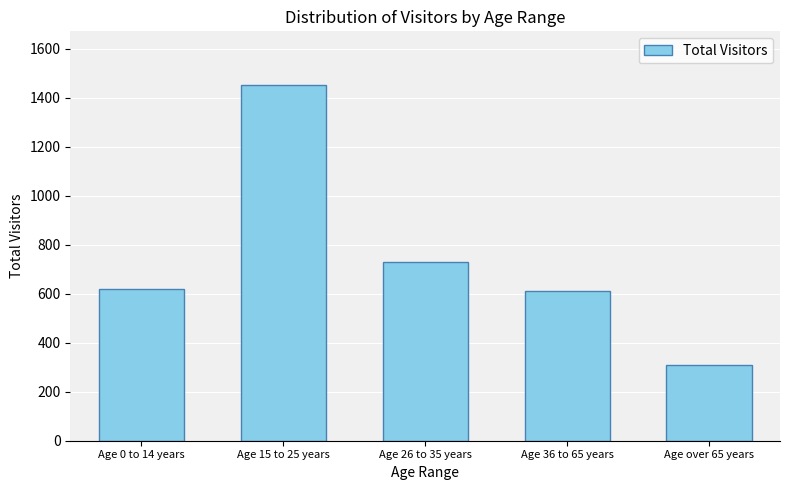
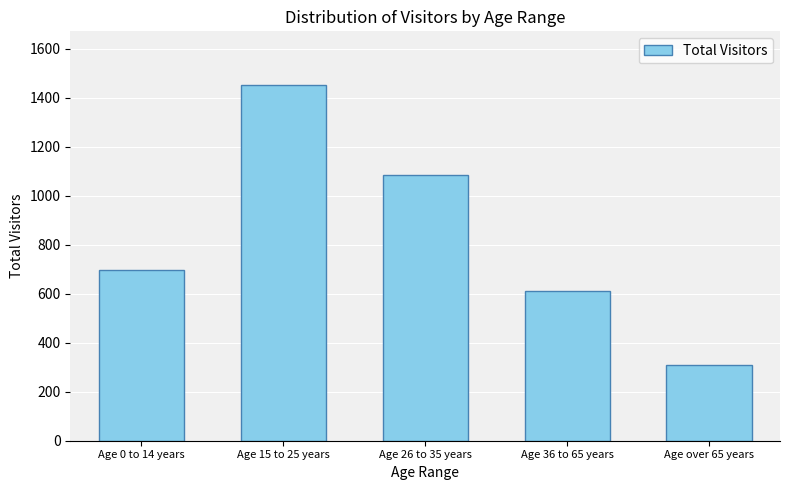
  {
-   "Age 0 to 14 years": 620,
+   "Age 0 to 14 years": 700,
    "Age 15 to 25 years": 1450,
-   "Age 26 to 35 years": 730,
+   "Age 26 to 35 years": 1080,
    "Age 36 to 65 years": 610,
    "Age over 65 years": 310
  }
